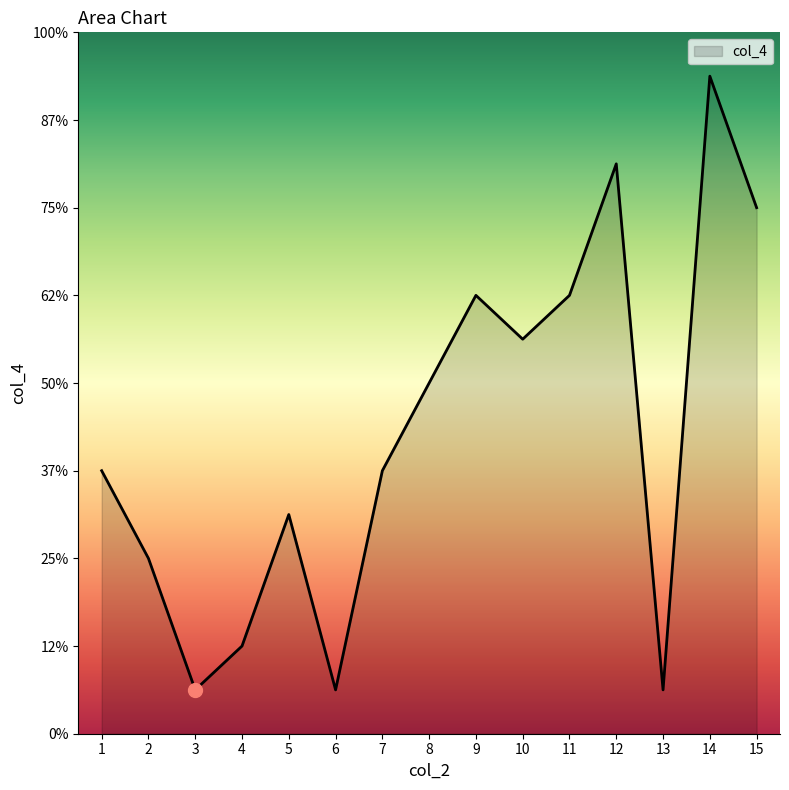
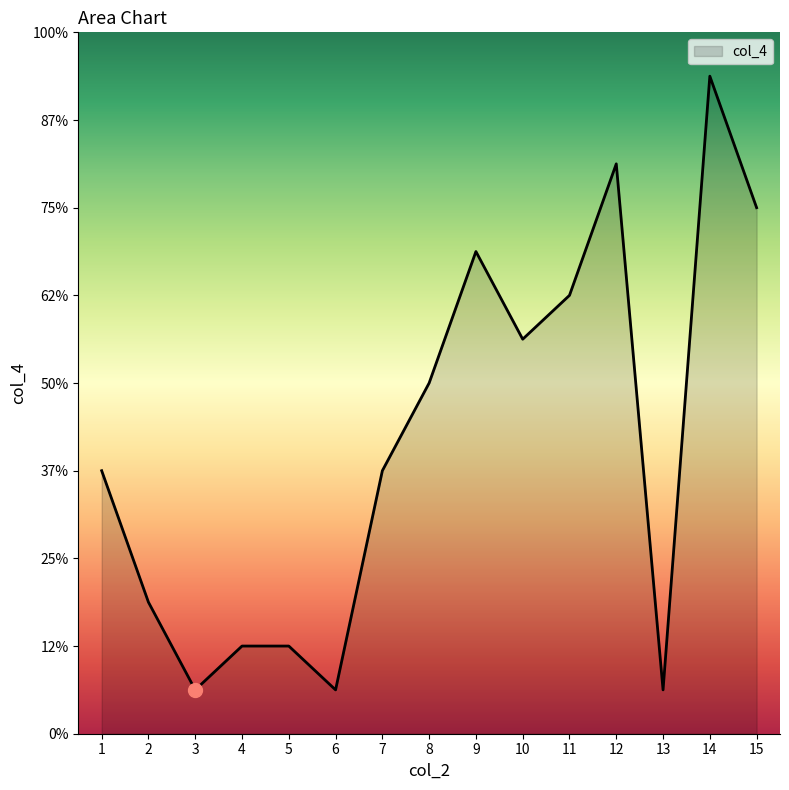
  {
    "col_4": {
      "1": "38%",
-     "2": "25%",
+     "2": "19%",
      "4": "13%",
-     "5": "31%",
+     "5": "13%",
      "6": "6%",
      "7": "38%",
      "8": "50%",
-     "9": "63%",
+     "9": "69%",
      "10": "56%",
      "11": "63%",
      "12": "81%",
      "13": "6%",
      "14": "94%",
      "15": "75%"
    }
  }
